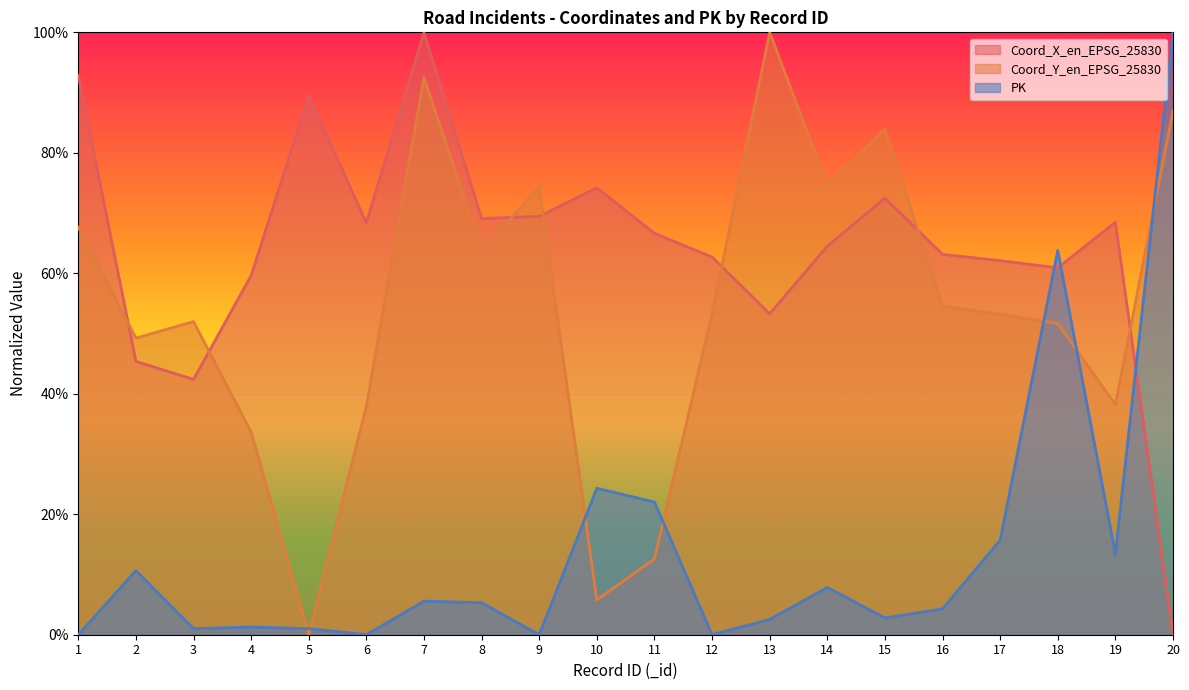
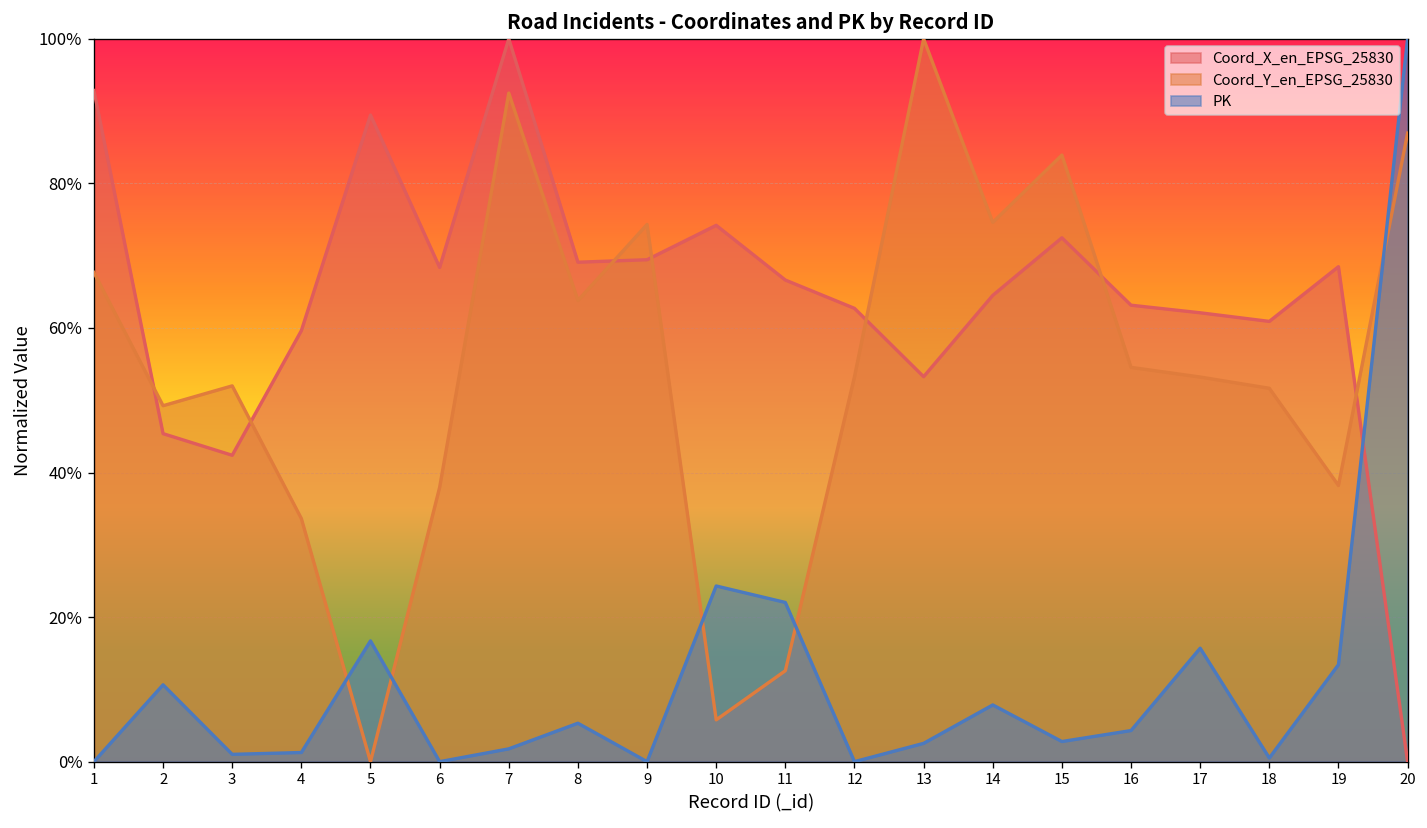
  {
    "PK": {
      "1": "0%",
      "2": "11%",
      "3": "1%",
      "4": "1%",
-     "5": "1%",
+     "5": "17%",
      "6": "0%",
-     "7": "6%",
+     "7": "2%",
      "8": "5%",
      "9": "0%",
      "10": "24%",
      "11": "22%",
      "12": "0%",
      "13": "3%",
      "14": "8%",
      "15": "3%",
      "16": "4%",
      "17": "16%",
-     "18": "64%",
+     "18": "1%",
      "19": "13%",
      "20": "100%"
    }
  }
